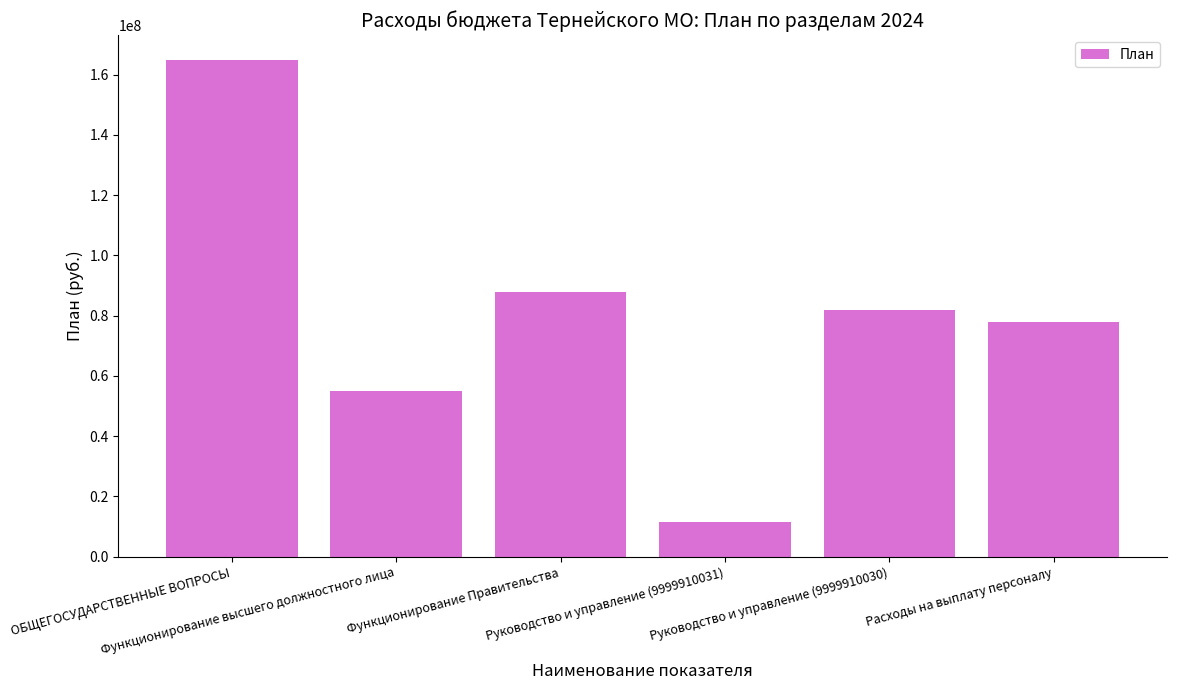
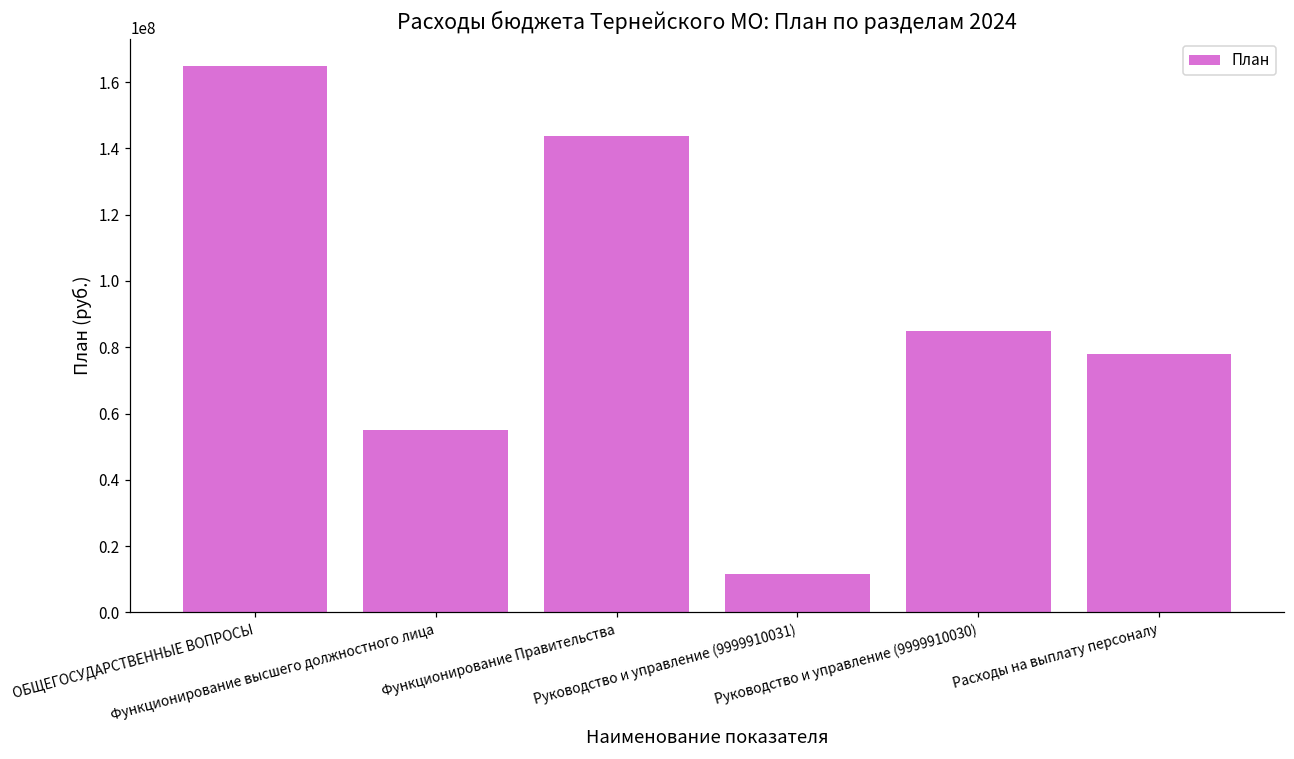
  {
    "ОБЩЕГОСУДАРСТВЕННЫЕ ВОПРОСЫ": 165000000,
    "Функционирование высшего должностного лица": 55000000,
-   "Функционирование Правительства": 88000000,
+   "Функционирование Правительства": 144000000,
    "Руководство и управление (9999910031)": 11000000,
-   "Руководство и управление (9999910030)": 82000000,
+   "Руководство и управление (9999910030)": 85000000,
    "Расходы на выплату персоналу": 78000000
  }
